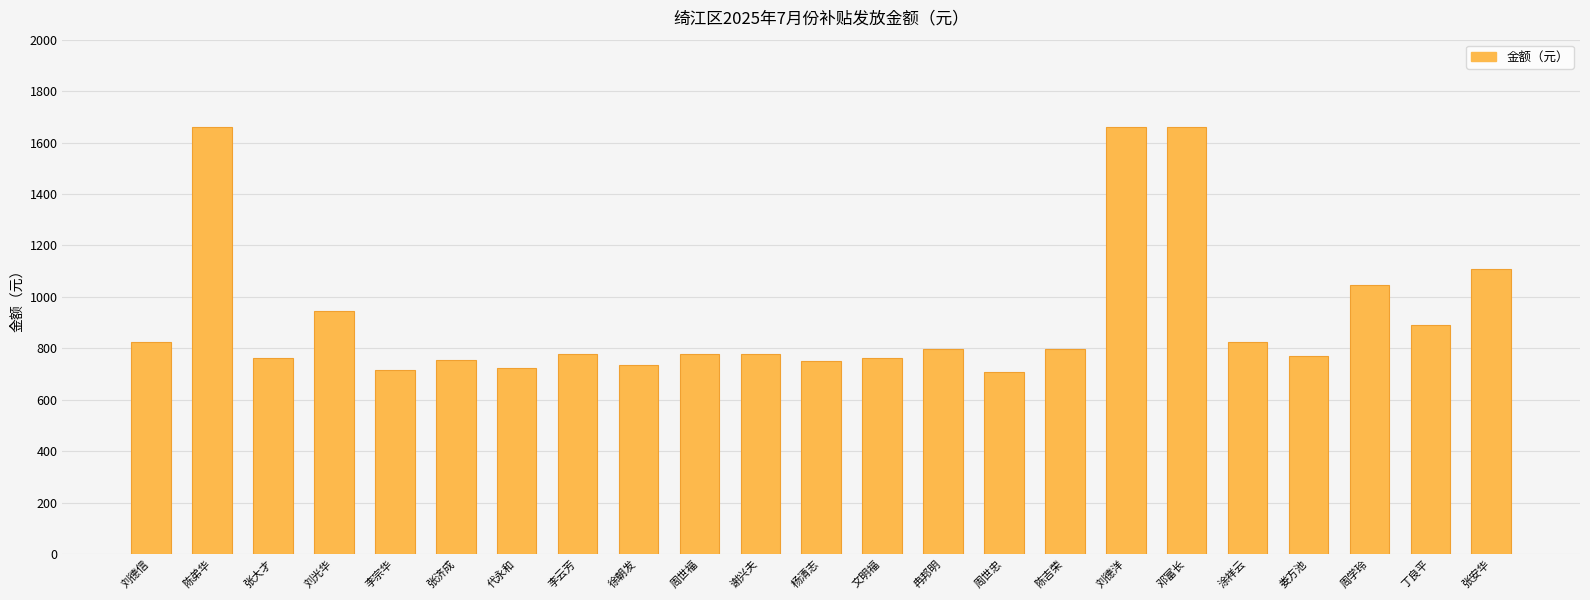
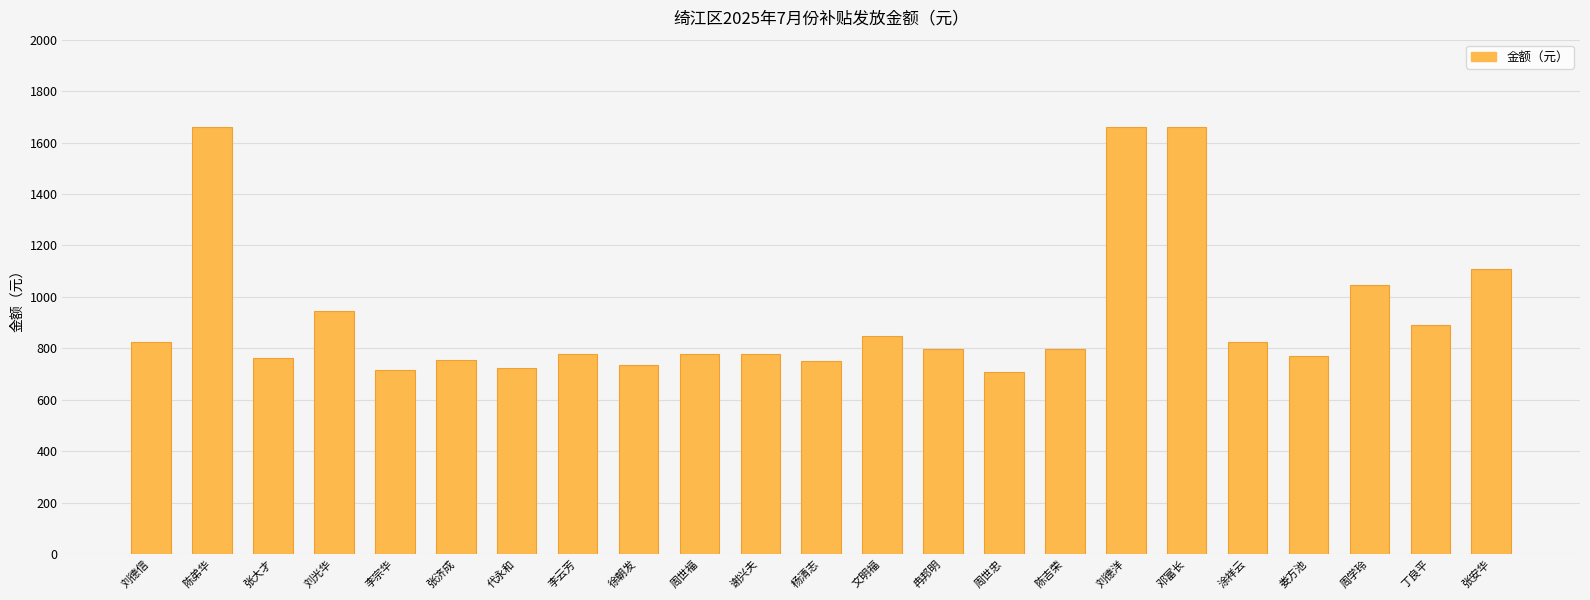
  {
    "刘德信": 820,
    "陈弟华": 1660,
    "张大才": 760,
    "刘光华": 950,
    "李宗华": 720,
    "张济成": 760,
    "代永和": 720,
    "李云芳": 780,
    "徐朝发": 730,
    "周世福": 780,
    "谢兴夫": 780,
    "杨清志": 750,
-   "文明福": 760,
+   "文明福": 850,
    "冉邦明": 800,
    "周世忠": 710,
    "陈吉荣": 800,
    "刘德洋": 1660,
    "邓富长": 1660,
    "涂祥云": 820,
    "娄方池": 770,
    "周学玲": 1050,
    "丁良平": 890,
    "张安华": 1110
  }
